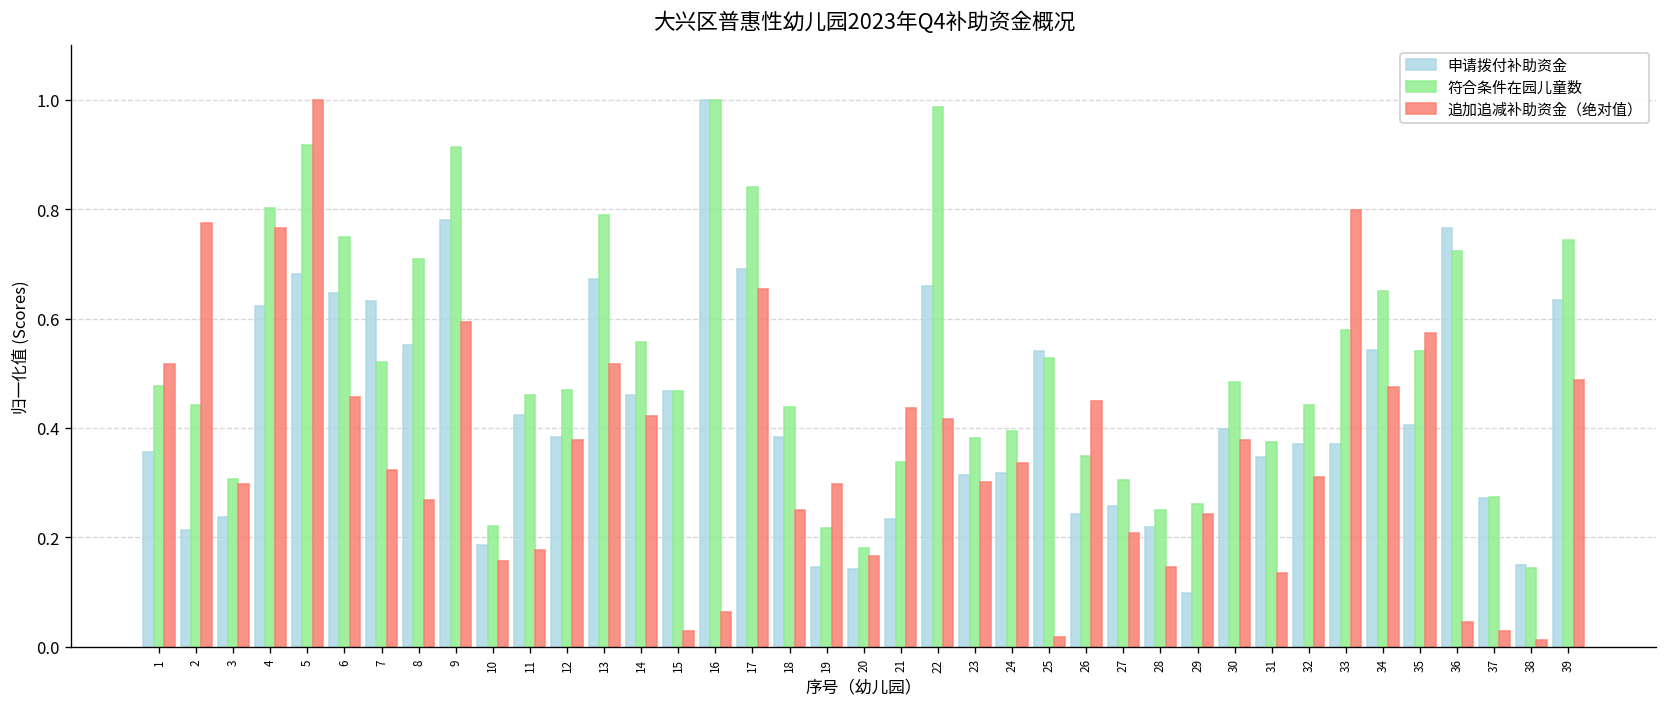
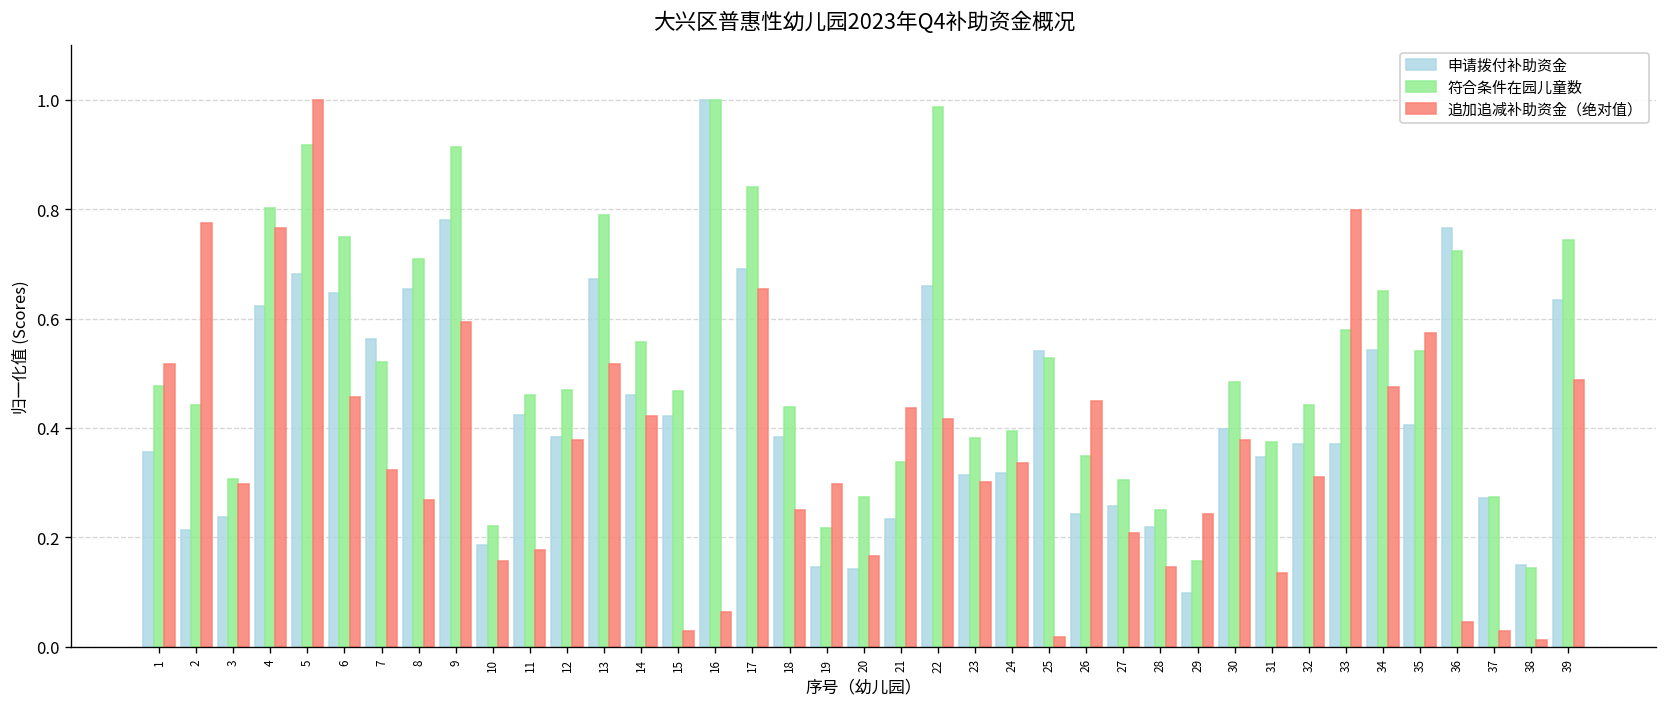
  {
    "申请拨付补助资金": {
      "1": 0.36,
      "2": 0.21,
      "3": 0.24,
      "4": 0.62,
      "5": 0.68,
      "6": 0.65,
-     "7": 0.63,
-     "8": 0.55,
+     "7": 0.56,
+     "8": 0.65,
      "9": 0.78,
      "10": 0.19,
      "11": 0.42,
      "12": 0.38,
      "13": 0.67,
      "14": 0.46,
-     "15": 0.47,
+     "15": 0.42,
      "16": 1.00,
      "17": 0.69,
      "18": 0.38,
      "19": 0.15,
      "20": 0.14,
      "21": 0.23,
      "22": 0.66,
      "23": 0.31,
      "24": 0.32,
      "25": 0.54,
      "26": 0.24,
      "27": 0.26,
      "28": 0.22,
      "29": 0.10,
      "30": 0.40,
      "31": 0.35,
      "32": 0.37,
      "33": 0.37,
      "34": 0.54,
      "35": 0.41,
      "36": 0.77,
      "37": 0.27,
      "38": 0.15,
      "39": 0.63
    },
    "符合条件在园儿童数": {
      "1": 0.48,
      "2": 0.44,
      "3": 0.31,
      "4": 0.80,
      "5": 0.92,
      "6": 0.75,
      "7": 0.52,
      "8": 0.71,
      "9": 0.91,
      "10": 0.22,
      "11": 0.46,
      "12": 0.47,
      "13": 0.79,
      "14": 0.56,
      "15": 0.47,
      "16": 1.00,
      "17": 0.84,
      "18": 0.44,
      "19": 0.22,
-     "20": 0.18,
+     "20": 0.27,
      "21": 0.34,
      "22": 0.99,
      "23": 0.38,
      "24": 0.40,
      "25": 0.53,
      "26": 0.35,
      "27": 0.30,
      "28": 0.25,
-     "29": 0.26,
+     "29": 0.16,
      "30": 0.48,
      "31": 0.37,
      "32": 0.44,
      "33": 0.58,
      "34": 0.65,
      "35": 0.54,
      "36": 0.72,
      "37": 0.27,
      "38": 0.14,
      "39": 0.74
    },
    "追加追减补助资金（绝对值）": {
      "1": 0.52,
      "2": 0.78,
      "3": 0.30,
      "4": 0.77,
      "5": 1.00,
      "6": 0.46,
      "7": 0.32,
      "8": 0.27,
      "9": 0.59,
      "10": 0.16,
      "11": 0.18,
      "12": 0.38,
      "13": 0.52,
      "14": 0.42,
      "15": 0.03,
      "16": 0.06,
      "17": 0.65,
      "18": 0.25,
      "19": 0.30,
      "20": 0.17,
      "21": 0.44,
      "22": 0.42,
      "23": 0.30,
      "24": 0.34,
      "25": 0.02,
      "26": 0.45,
      "27": 0.21,
      "28": 0.15,
      "29": 0.24,
      "30": 0.38,
      "31": 0.13,
      "32": 0.31,
      "33": 0.80,
      "34": 0.47,
      "35": 0.57,
      "36": 0.05,
      "37": 0.03,
      "38": 0.01,
      "39": 0.49
    }
  }
